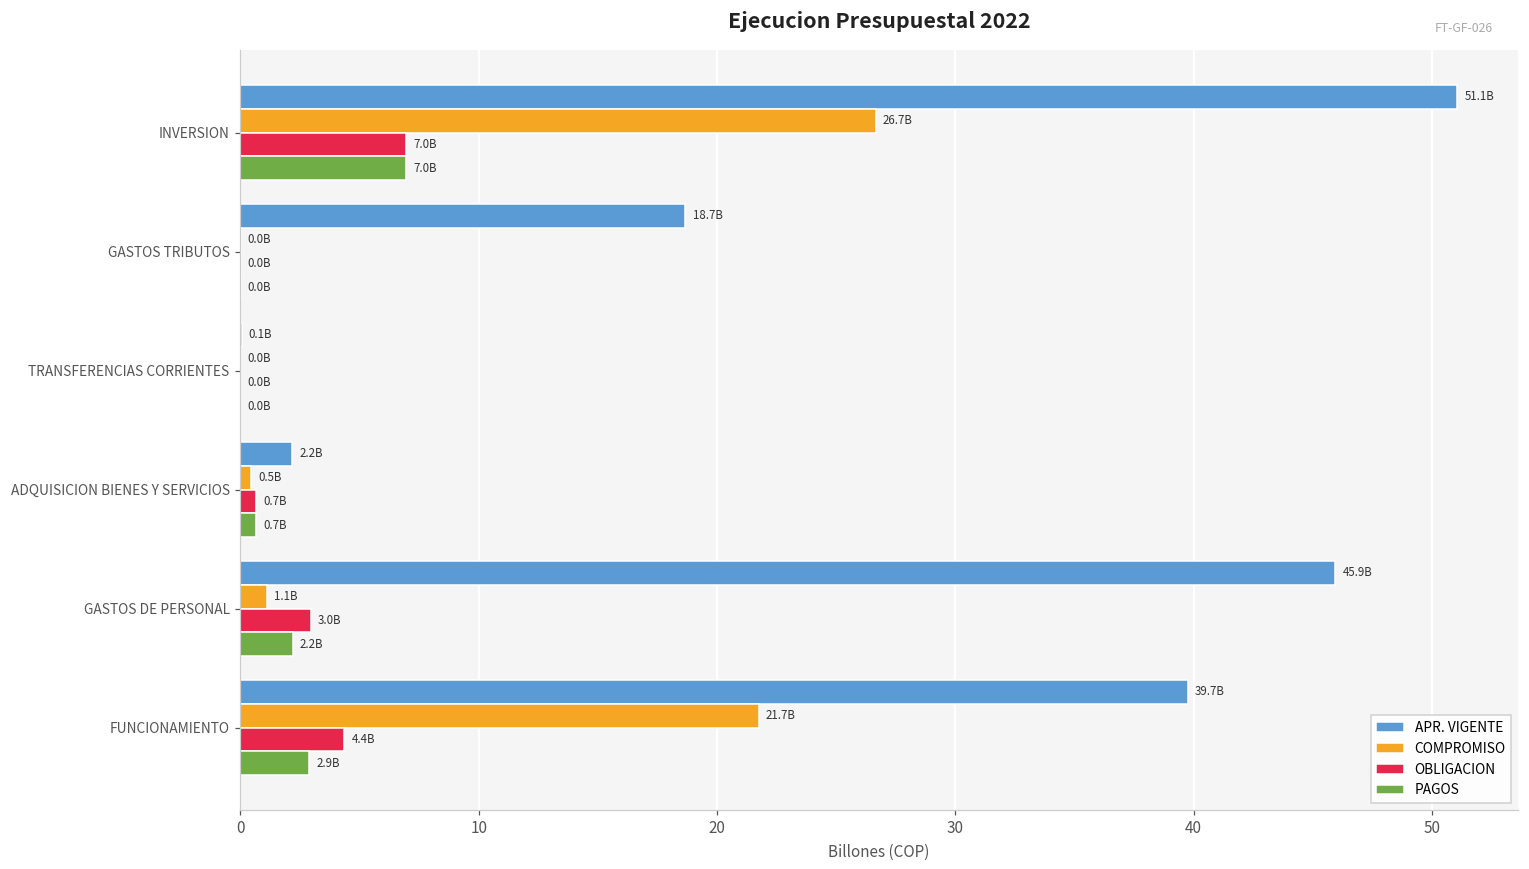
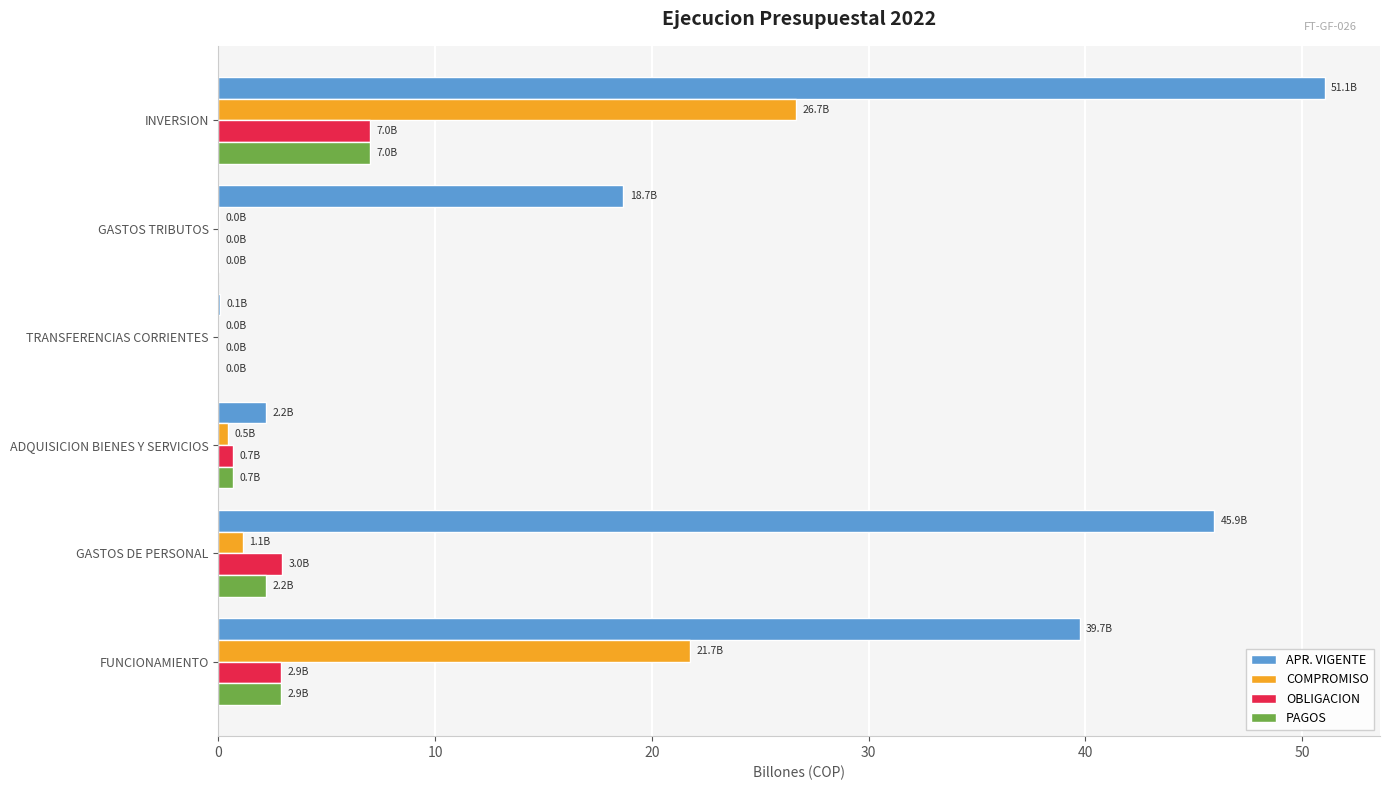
  {
    "APR. VIGENTE": {
      "INVERSION": "51.1B",
      "GASTOS TRIBUTOS": "18.7B",
      "TRANSFERENCIAS CORRIENTES": "0.1B",
      "ADQUISICION BIENES Y SERVICIOS": "2.2B",
      "GASTOS DE PERSONAL": "45.9B",
      "FUNCIONAMIENTO": "39.7B"
    },
    "COMPROMISO": {
      "INVERSION": "26.7B",
      "GASTOS TRIBUTOS": "0.0B",
      "TRANSFERENCIAS CORRIENTES": "0.0B",
      "ADQUISICION BIENES Y SERVICIOS": "0.5B",
      "GASTOS DE PERSONAL": "1.1B",
      "FUNCIONAMIENTO": "21.7B"
    },
    "OBLIGACION": {
      "INVERSION": "7.0B",
      "GASTOS TRIBUTOS": "0.0B",
      "TRANSFERENCIAS CORRIENTES": "0.0B",
      "ADQUISICION BIENES Y SERVICIOS": "0.7B",
      "GASTOS DE PERSONAL": "3.0B",
-     "FUNCIONAMIENTO": "4.4B"
+     "FUNCIONAMIENTO": "2.9B"
    },
    "PAGOS": {
      "INVERSION": "7.0B",
      "GASTOS TRIBUTOS": "0.0B",
      "TRANSFERENCIAS CORRIENTES": "0.0B",
      "ADQUISICION BIENES Y SERVICIOS": "0.7B",
      "GASTOS DE PERSONAL": "2.2B",
      "FUNCIONAMIENTO": "2.9B"
    }
  }
